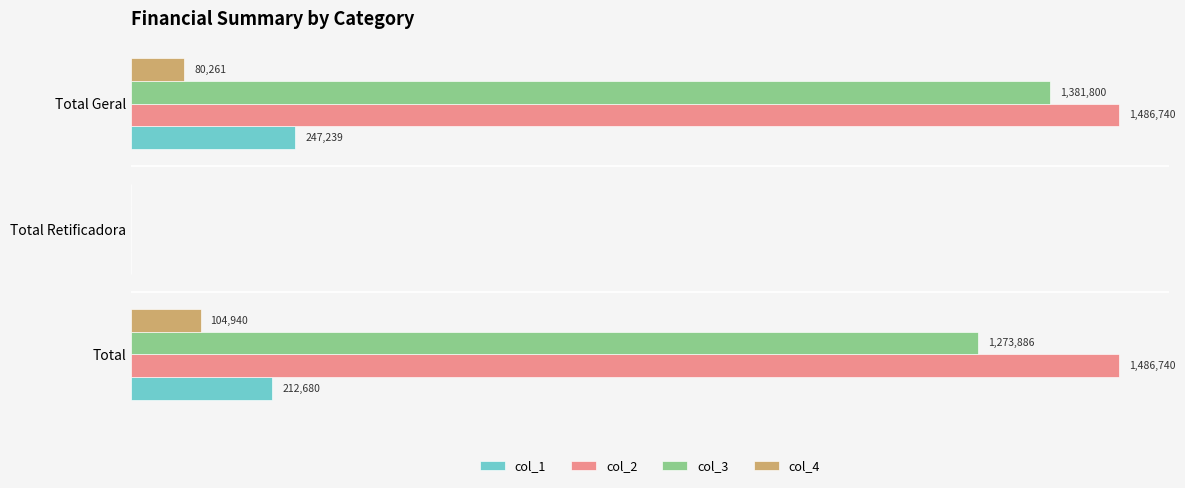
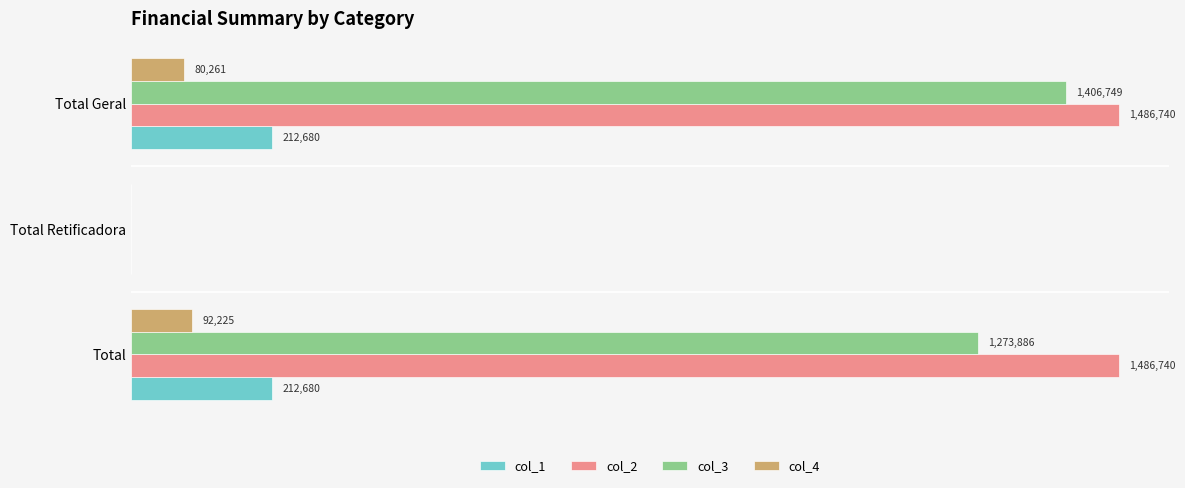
  {
    "col_1": {
-     "Total Geral": "247,239",
+     "Total Geral": "212,680",
      "Total": "212,680"
    },
    "col_2": {
      "Total Geral": "1,486,740",
      "Total": "1,486,740"
    },
    "col_3": {
-     "Total Geral": "1,381,800",
+     "Total Geral": "1,406,749",
      "Total": "1,273,886"
    },
    "col_4": {
      "Total Geral": "80,261",
-     "Total": "104,940"
+     "Total": "92,225"
    }
  }
